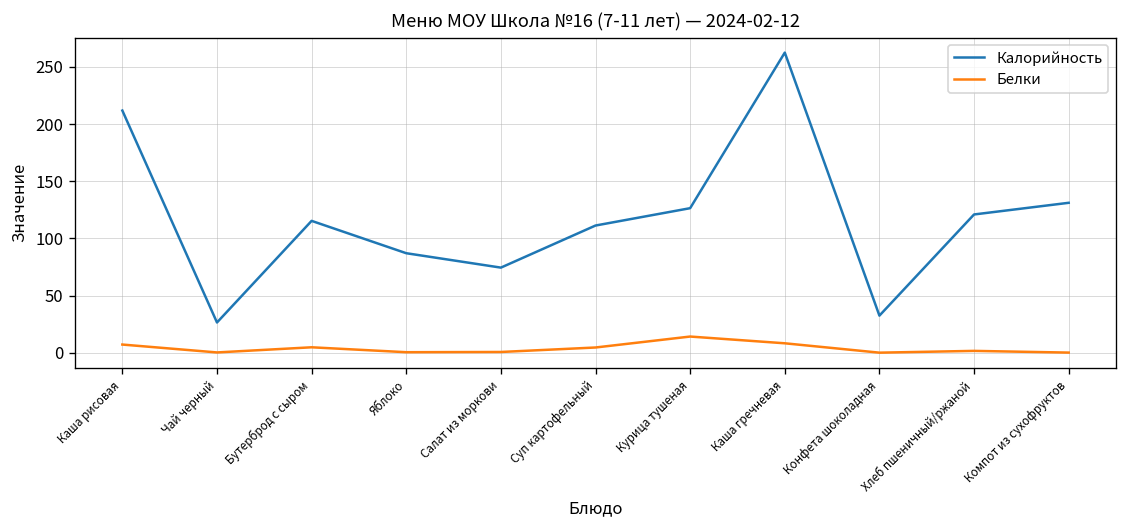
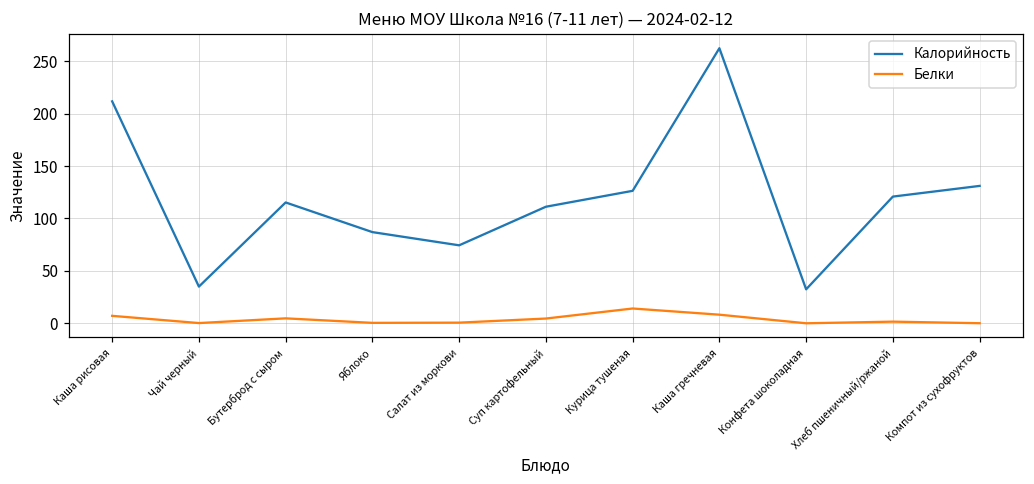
  {
    "Калорийность": {
      "Каша рисовая": 210,
-     "Чай черный": 30,
+     "Чай черный": 40,
      "Бутерброд с сыром": 120,
      "Яблоко": 90,
      "Салат из моркови": 70,
      "Суп картофельный": 110,
      "Курица тушеная": 130,
      "Каша гречневая": 260,
      "Конфета шоколадная": 30,
      "Хлеб пшеничный/ржаной": 120,
      "Компот из сухофруктов": 130
    },
    "Белки": {
      "Каша рисовая": 10,
      "Чай черный": 0,
      "Бутерброд с сыром": 0,
      "Яблоко": 0,
      "Салат из моркови": 0,
      "Суп картофельный": 0,
      "Курица тушеная": 10,
      "Каша гречневая": 10,
      "Конфета шоколадная": 0,
      "Хлеб пшеничный/ржаной": 0,
      "Компот из сухофруктов": 0
    }
  }
